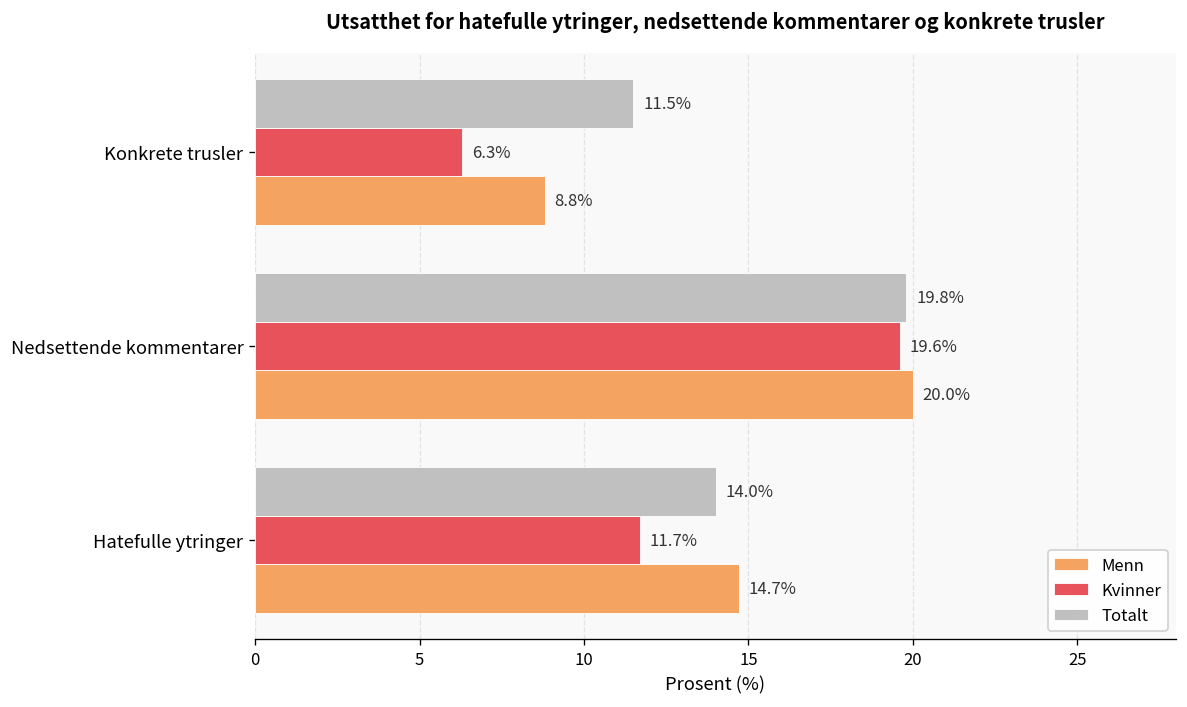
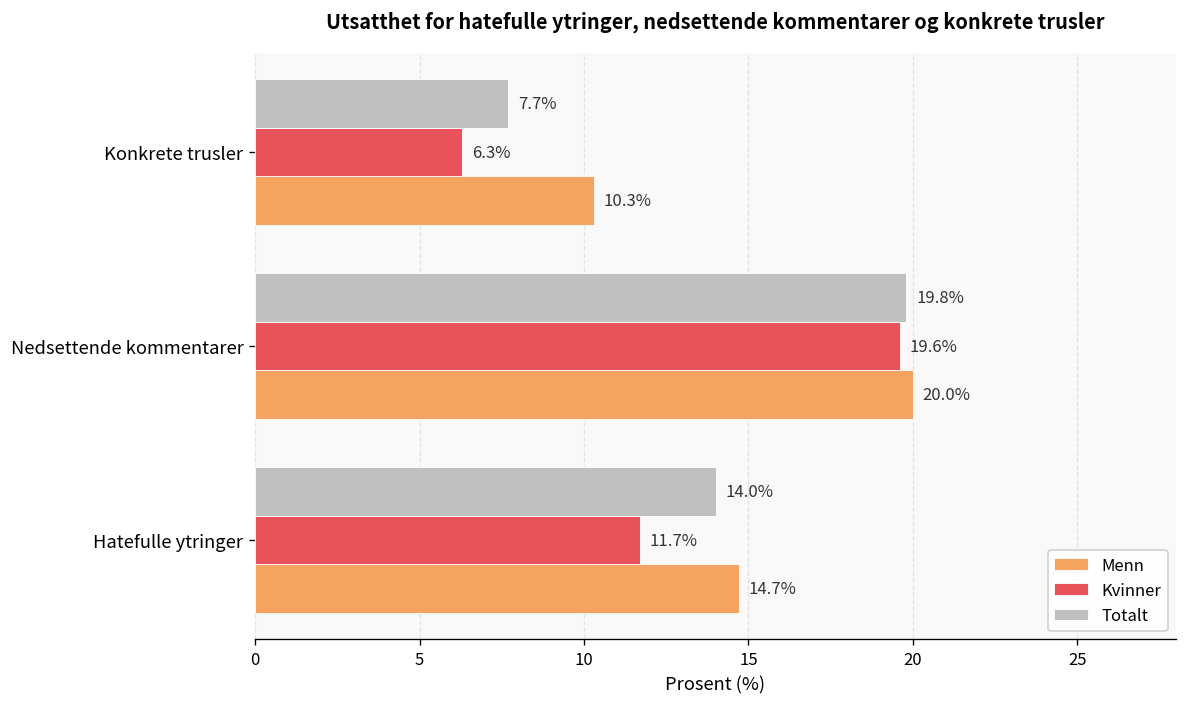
  {
    "Menn": {
-     "Konkrete trusler": "8.8%",
+     "Konkrete trusler": "10.3%",
      "Nedsettende kommentarer": "20.0%",
      "Hatefulle ytringer": "14.7%"
    },
    "Kvinner": {
      "Konkrete trusler": "6.3%",
      "Nedsettende kommentarer": "19.6%",
      "Hatefulle ytringer": "11.7%"
    },
    "Totalt": {
-     "Konkrete trusler": "11.5%",
+     "Konkrete trusler": "7.7%",
      "Nedsettende kommentarer": "19.8%",
      "Hatefulle ytringer": "14.0%"
    }
  }
